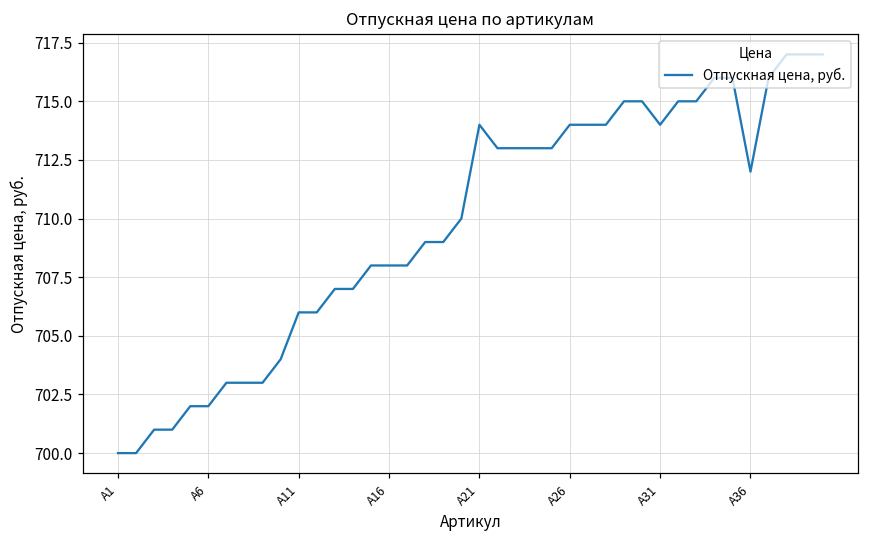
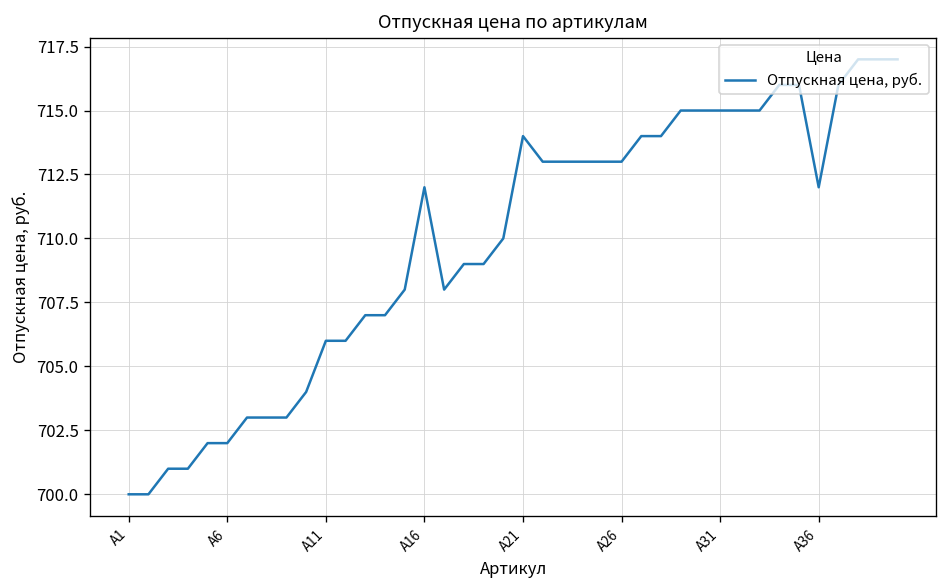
  {
    "A1": 700,
    "A6": 702,
    "A11": 706,
-   "A16": 708,
+   "A16": 712,
    "A21": 714,
-   "A26": 714,
-   "A31": 714,
+   "A26": 713,
+   "A31": 715,
    "A36": 712
  }
